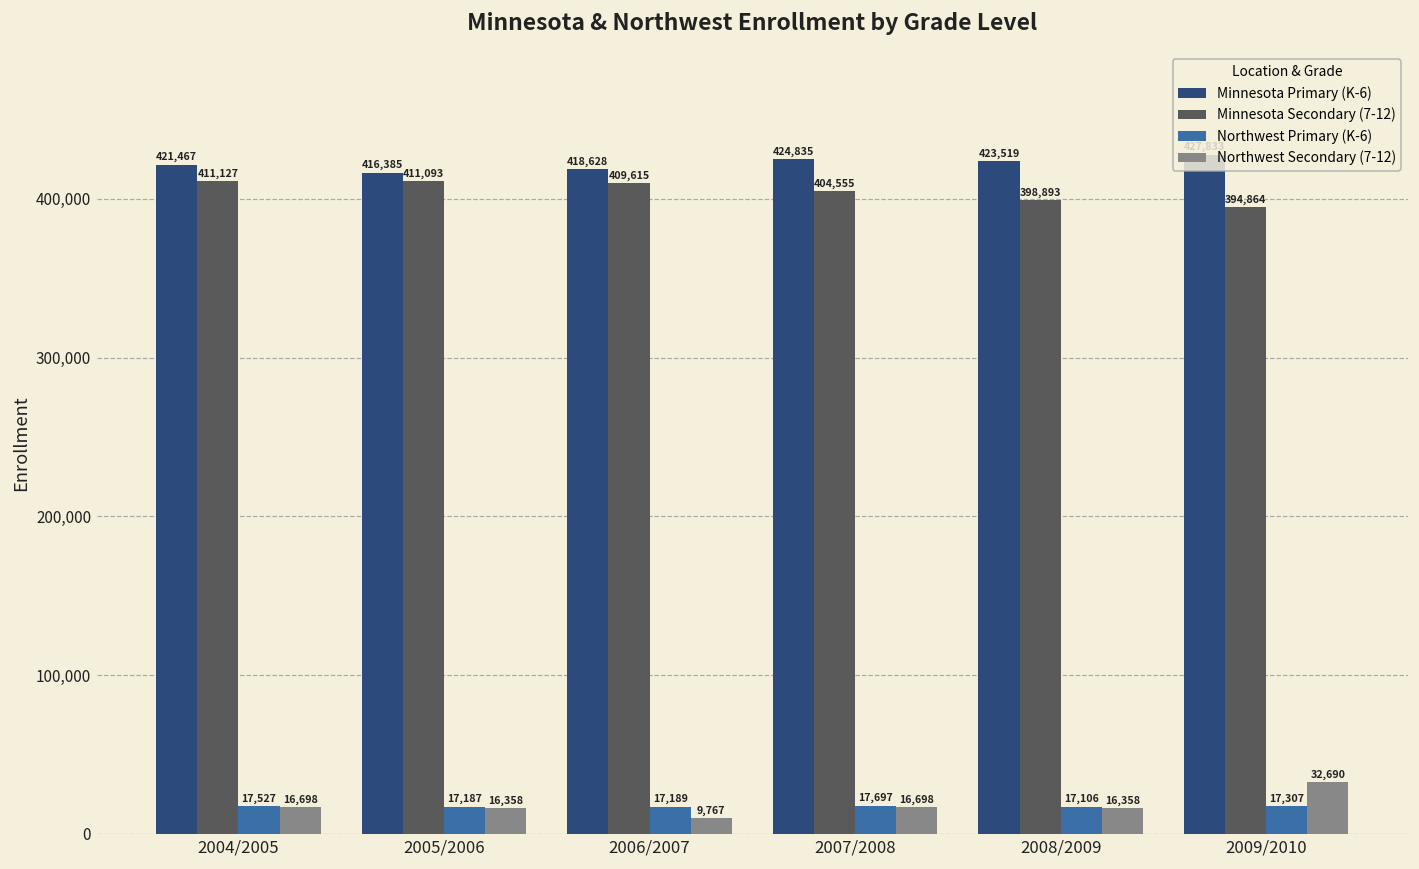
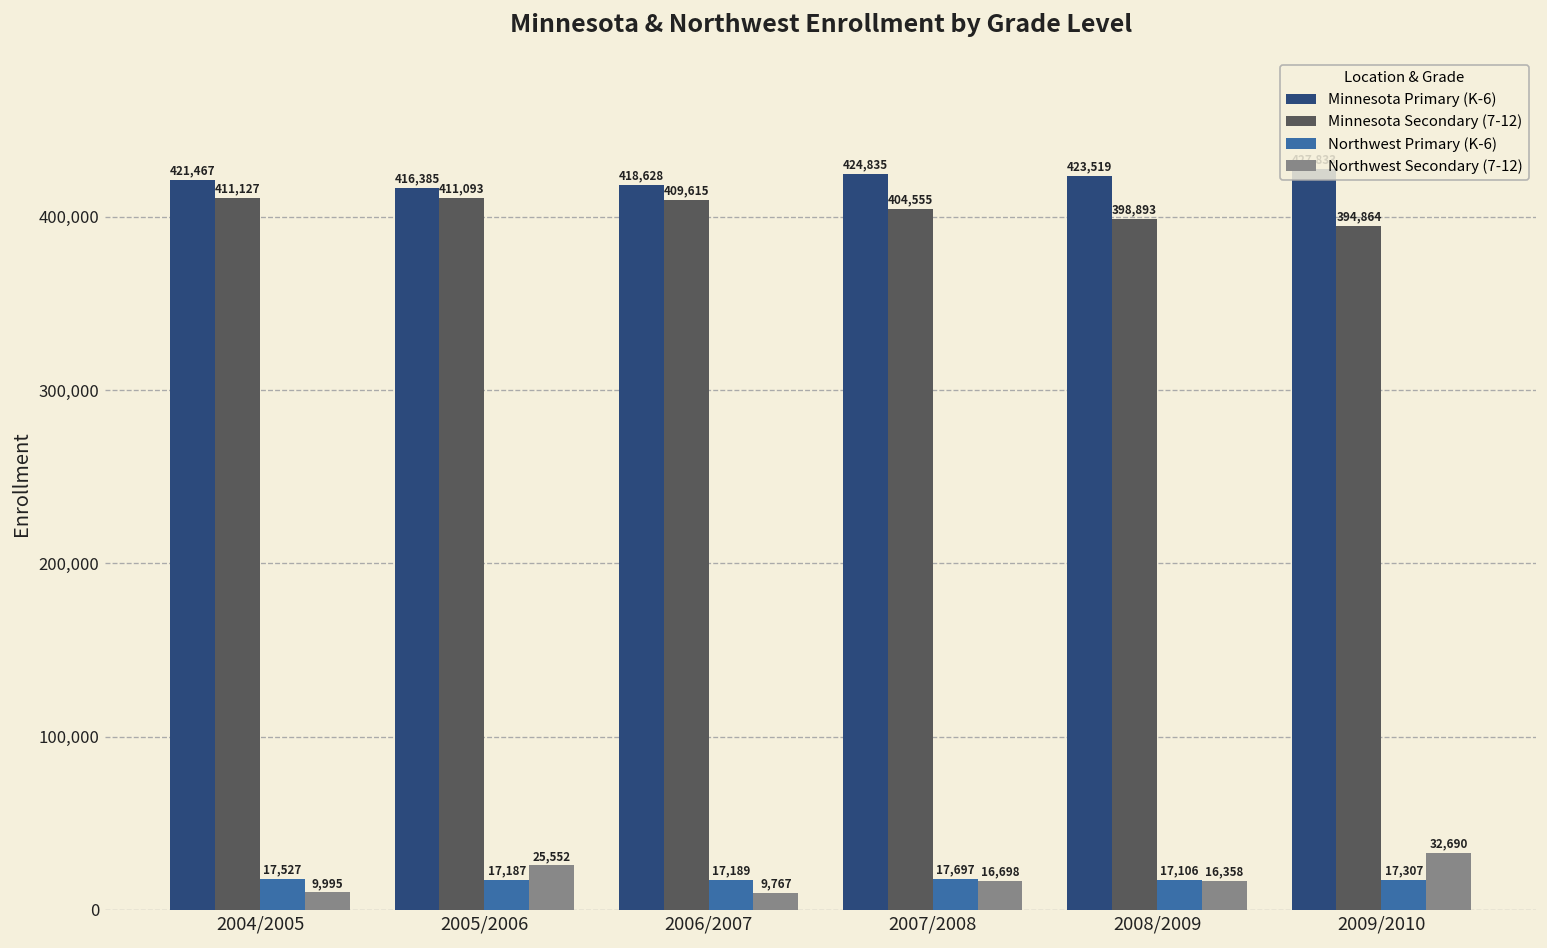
  {
    "Northwest Secondary (7-12)": {
-     "2004/2005": "16,698",
-     "2005/2006": "16,358",
+     "2004/2005": "9,995",
+     "2005/2006": "25,552",
      "2006/2007": "9,767",
      "2007/2008": "16,698",
      "2008/2009": "16,358",
      "2009/2010": "32,690"
    }
  }
